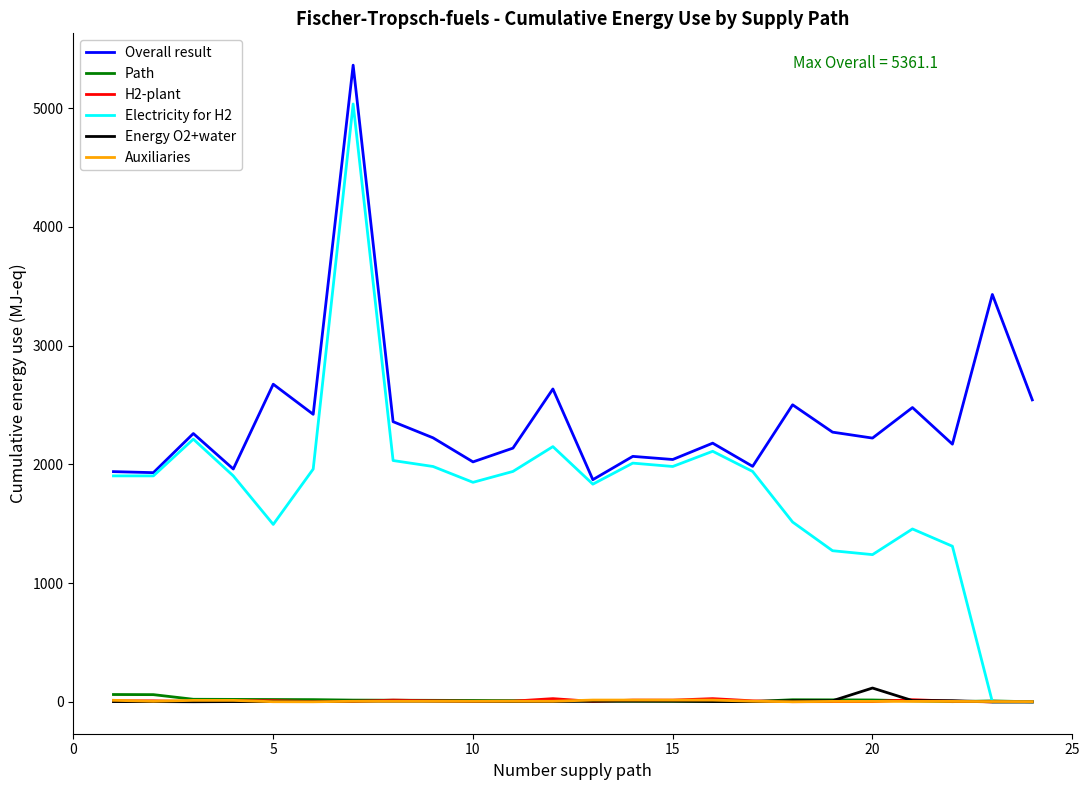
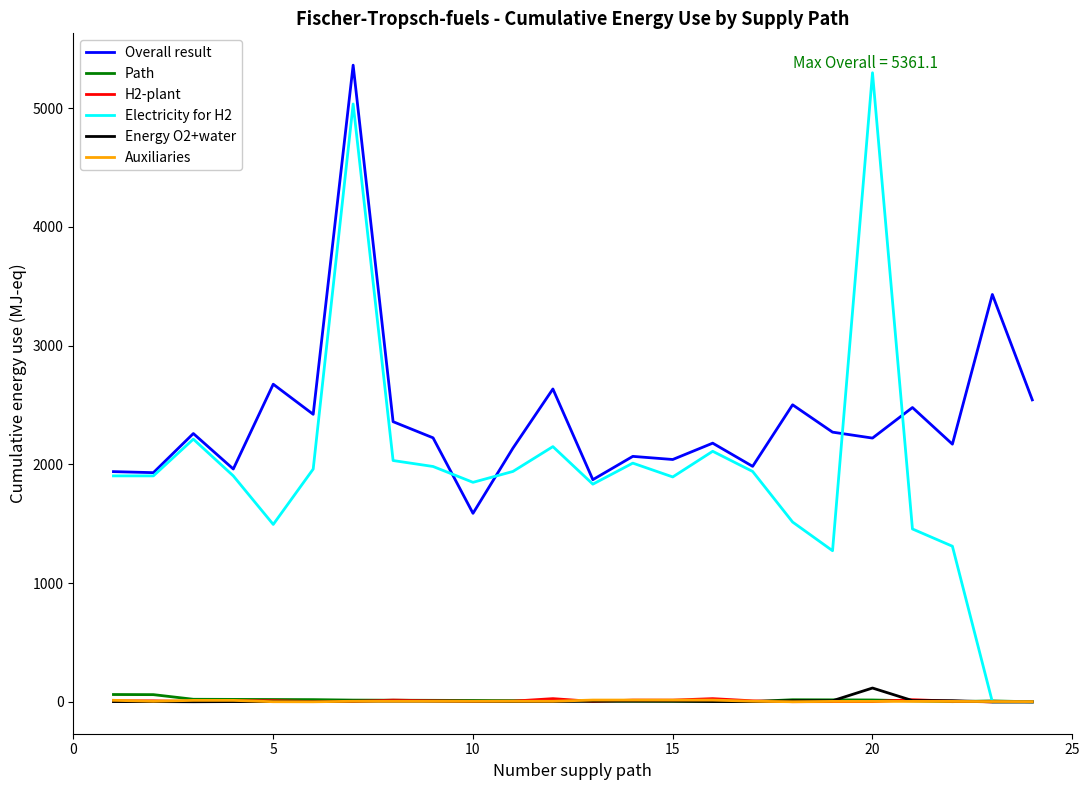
  {
    "Overall result": {
      "5": 2670,
-     "10": 2020,
+     "10": 1590,
      "15": 2040,
      "20": 2220
    },
    "Electricity for H2": {
      "5": 1490,
      "10": 1850,
-     "15": 1980,
-     "20": 1240
+     "15": 1890,
+     "20": 5300
    },
    "Energy O2+water": {
      "20": 120
    }
  }
